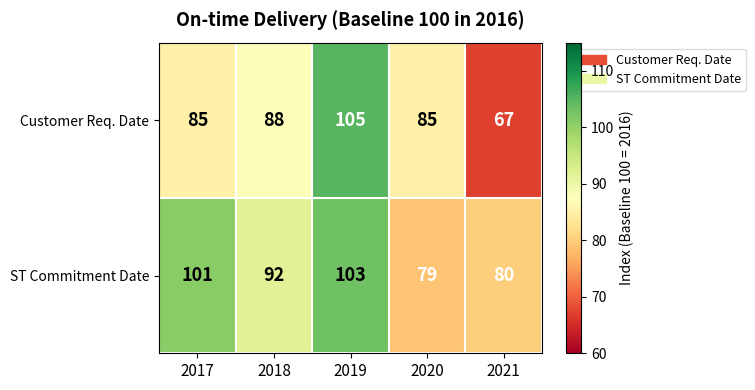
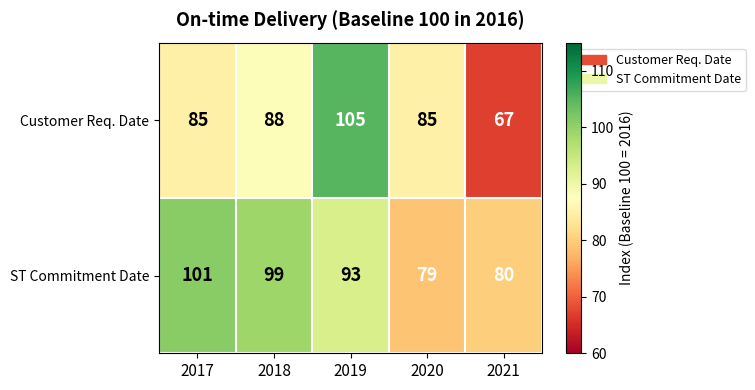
  {
    "Customer Req. Date": {
      "2017": 85,
      "2018": 88,
      "2019": 105,
      "2020": 85,
      "2021": 67
    },
    "ST Commitment Date": {
      "2017": 101,
-     "2018": 92,
-     "2019": 103,
+     "2018": 99,
+     "2019": 93,
      "2020": 79,
      "2021": 80
    }
  }
